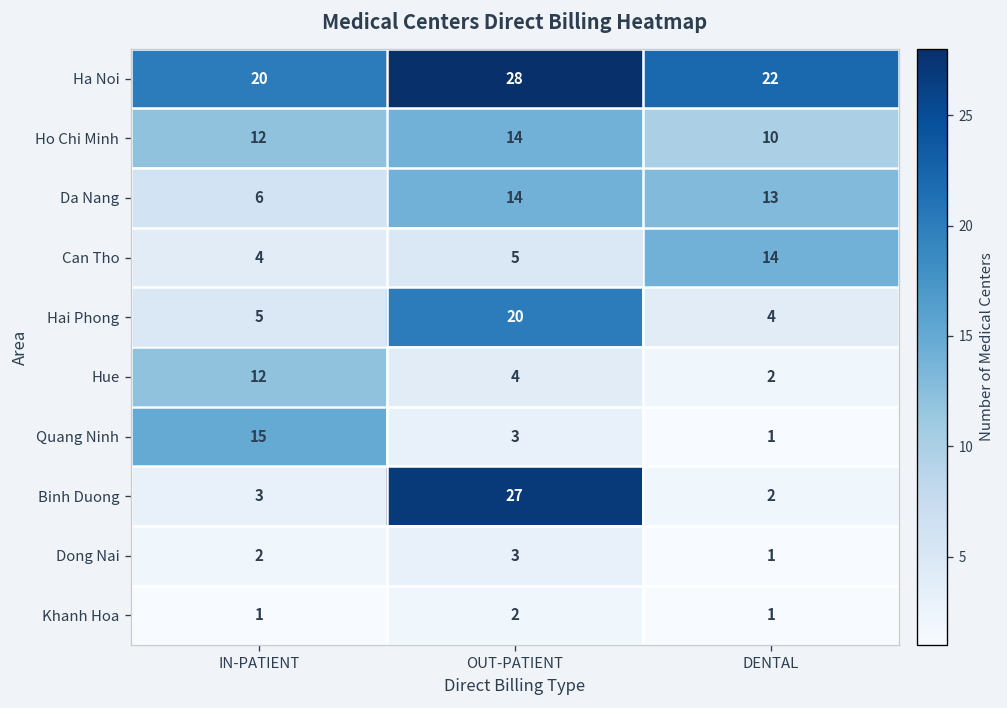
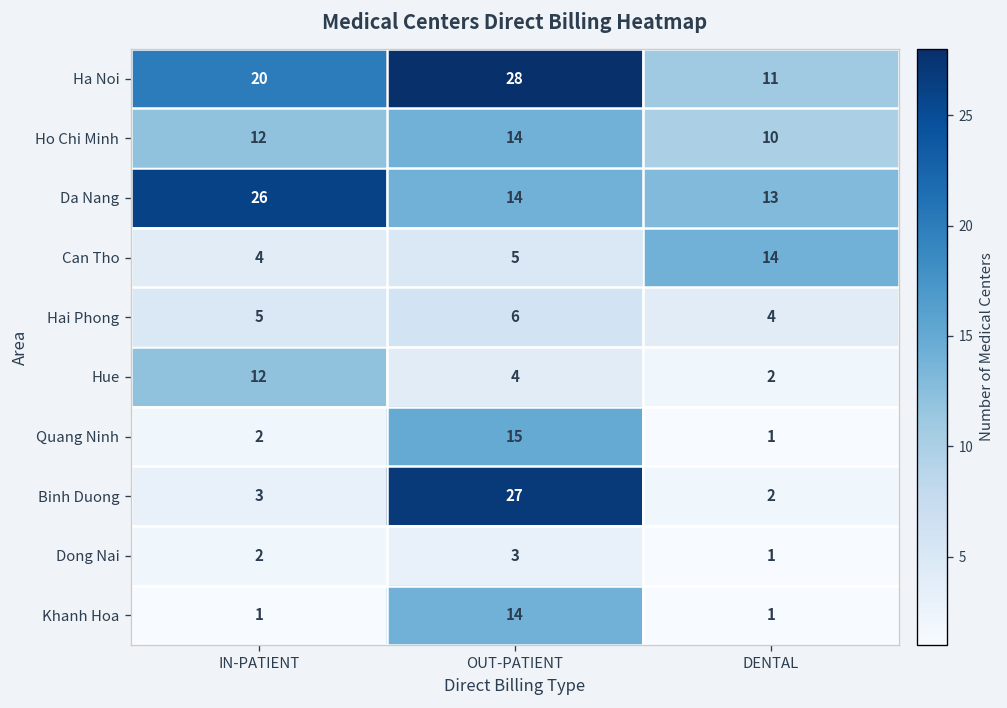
  {
    "Ha Noi": {
      "IN-PATIENT": 20,
      "OUT-PATIENT": 28,
-     "DENTAL": 22
+     "DENTAL": 11
    },
    "Ho Chi Minh": {
      "IN-PATIENT": 12,
      "OUT-PATIENT": 14,
      "DENTAL": 10
    },
    "Da Nang": {
-     "IN-PATIENT": 6,
+     "IN-PATIENT": 26,
      "OUT-PATIENT": 14,
      "DENTAL": 13
    },
    "Can Tho": {
      "IN-PATIENT": 4,
      "OUT-PATIENT": 5,
      "DENTAL": 14
    },
    "Hai Phong": {
      "IN-PATIENT": 5,
-     "OUT-PATIENT": 20,
+     "OUT-PATIENT": 6,
      "DENTAL": 4
    },
    "Hue": {
      "IN-PATIENT": 12,
      "OUT-PATIENT": 4,
      "DENTAL": 2
    },
    "Quang Ninh": {
-     "IN-PATIENT": 15,
-     "OUT-PATIENT": 3,
+     "IN-PATIENT": 2,
+     "OUT-PATIENT": 15,
      "DENTAL": 1
    },
    "Binh Duong": {
      "IN-PATIENT": 3,
      "OUT-PATIENT": 27,
      "DENTAL": 2
    },
    "Dong Nai": {
      "IN-PATIENT": 2,
      "OUT-PATIENT": 3,
      "DENTAL": 1
    },
    "Khanh Hoa": {
      "IN-PATIENT": 1,
-     "OUT-PATIENT": 2,
+     "OUT-PATIENT": 14,
      "DENTAL": 1
    }
  }
